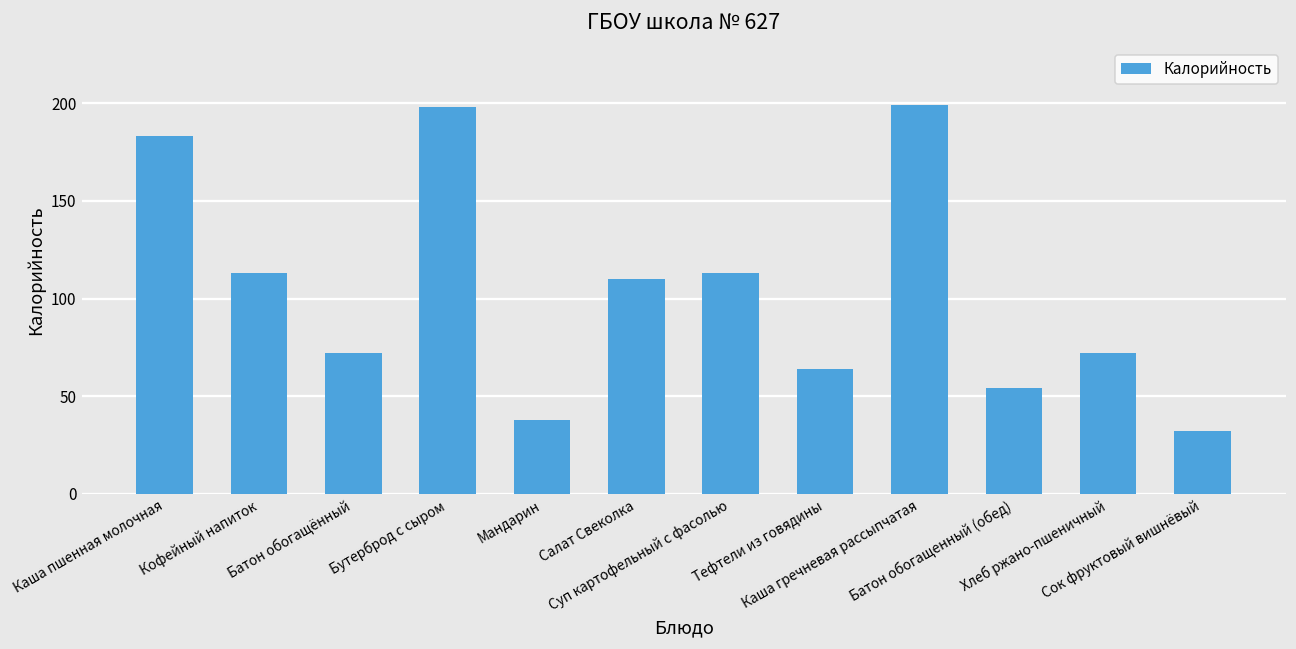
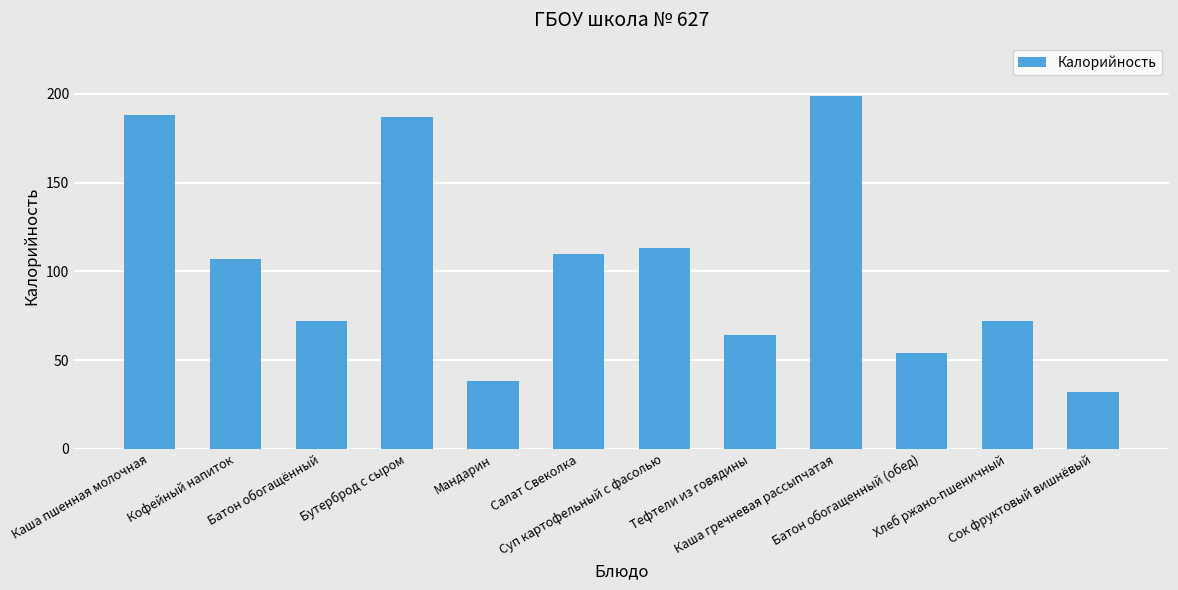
  {
-   "Каша пшенная молочная": 183,
-   "Кофейный напиток": 113,
+   "Каша пшенная молочная": 188,
+   "Кофейный напиток": 107,
    "Батон обогащённый": 72,
-   "Бутерброд с сыром": 198,
+   "Бутерброд с сыром": 187,
    "Мандарин": 38,
    "Салат Свеколка": 110,
    "Суп картофельный с фасолью": 113,
    "Тефтели из говядины": 64,
    "Каша гречневая рассыпчатая": 199,
    "Батон обогащенный (обед)": 54,
    "Хлеб ржано-пшеничный": 72,
    "Сок фруктовый вишнёвый": 32
  }
